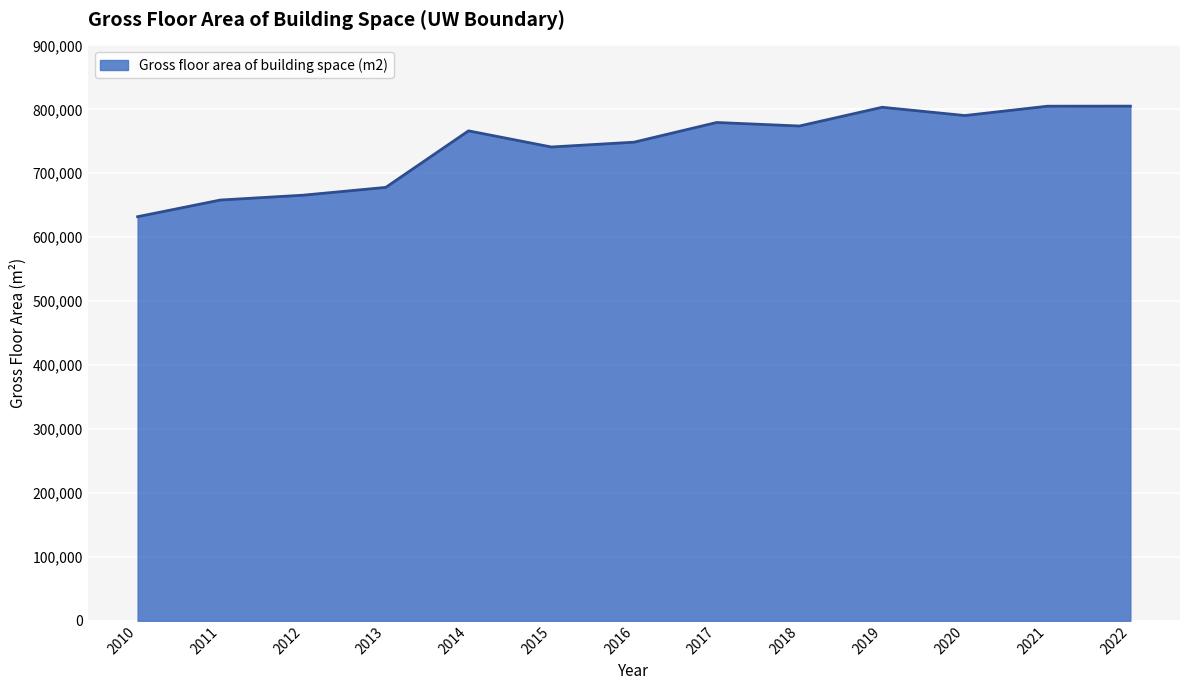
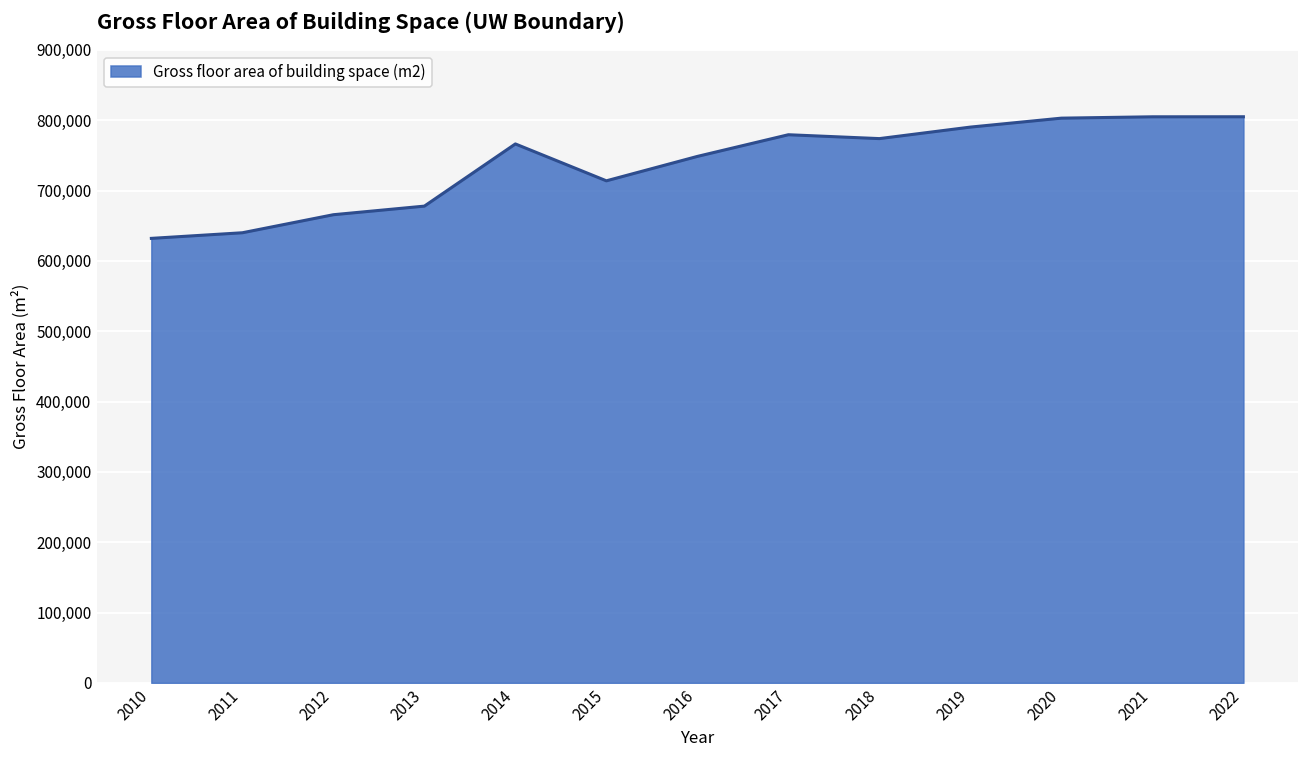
  {
    "2010": "630,000",
-   "2011": "660,000",
+   "2011": "640,000",
    "2012": "670,000",
    "2013": "680,000",
    "2014": "770,000",
-   "2015": "740,000",
+   "2015": "710,000",
    "2016": "750,000",
    "2017": "780,000",
    "2018": "770,000",
-   "2019": "800,000",
-   "2020": "790,000",
+   "2019": "790,000",
+   "2020": "800,000",
    "2021": "800,000",
    "2022": "810,000"
  }
